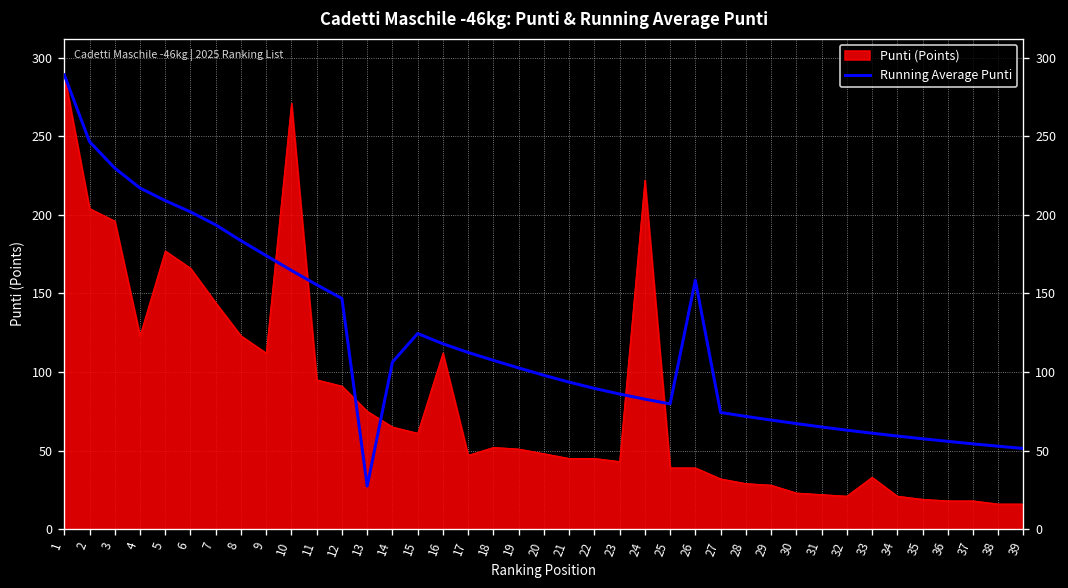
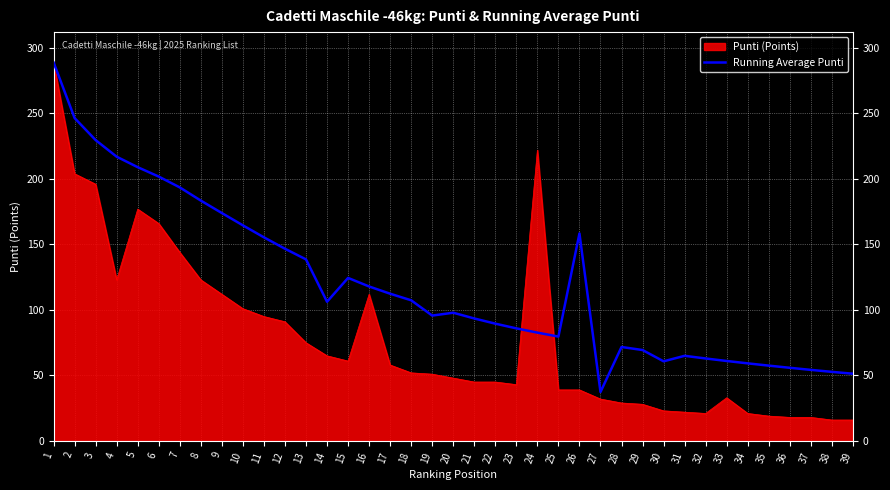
  {
    "Punti (Points)": {
      "2": 204,
      "3": 196,
      "4": 123,
      "5": 177,
      "6": 166,
      "7": 144,
      "8": 123,
      "9": 112,
-     "10": 271,
+     "10": 101,
      "11": 95,
      "12": 91,
      "13": 75,
      "14": 65,
      "15": 61,
      "16": 112,
-     "17": 47,
+     "17": 58,
      "18": 52,
      "19": 51,
      "20": 48,
      "21": 45,
      "22": 45,
      "23": 43,
      "24": 222,
      "25": 39,
      "26": 39,
      "27": 32,
      "28": 29,
      "29": 28,
      "30": 23,
      "31": 22,
      "32": 21,
      "33": 33,
      "34": 21,
      "35": 19,
      "36": 18,
      "37": 18,
      "38": 16,
      "39": 16
    },
    "Running Average Punti": {
      "2": 247,
      "3": 230,
      "4": 217,
      "5": 209,
      "6": 202,
      "7": 194,
      "8": 184,
      "9": 174,
      "10": 165,
      "11": 155,
      "12": 147,
-     "13": 27,
+     "13": 139,
      "14": 106,
      "15": 124,
      "16": 118,
      "17": 112,
      "18": 107,
-     "19": 103,
+     "19": 96,
      "20": 98,
      "21": 94,
      "22": 90,
      "23": 86,
      "24": 83,
      "25": 80,
      "26": 158,
-     "27": 74,
+     "27": 37,
      "28": 72,
      "29": 69,
-     "30": 67,
+     "30": 61,
      "31": 65,
      "32": 63,
      "33": 61,
      "34": 59,
      "35": 58,
      "36": 56,
      "37": 54,
      "38": 53,
      "39": 51
    }
  }
